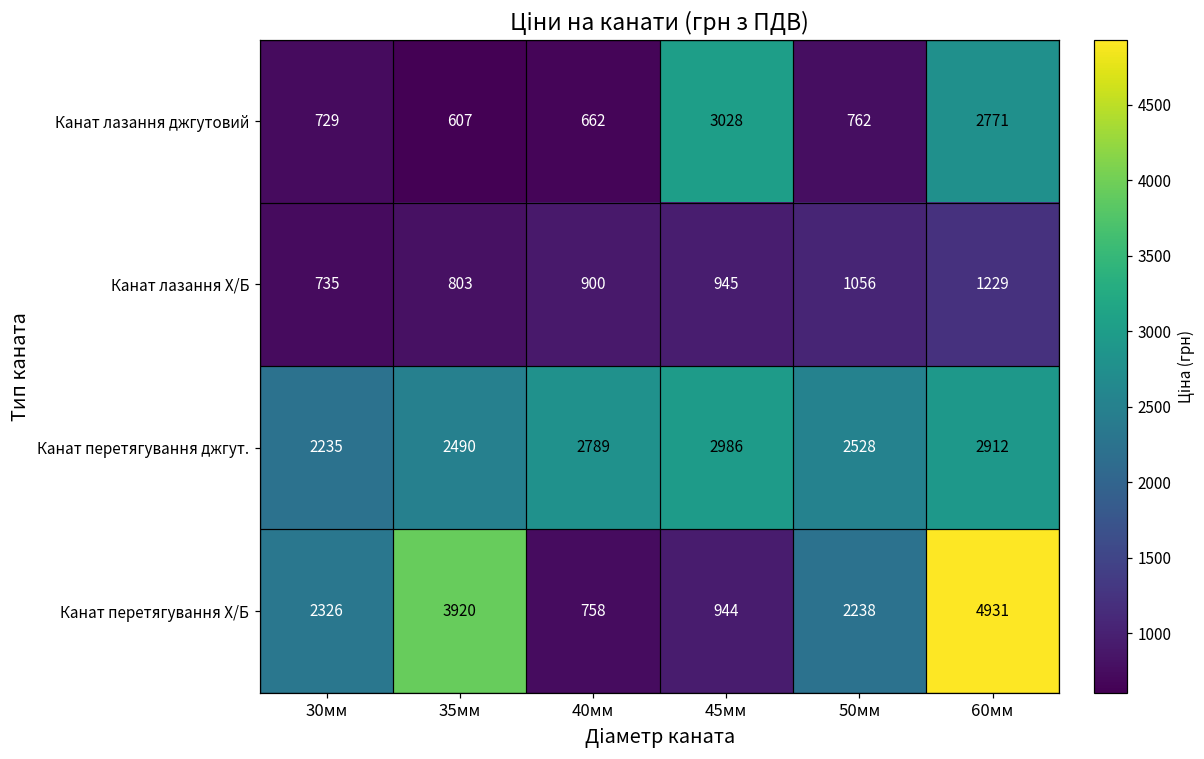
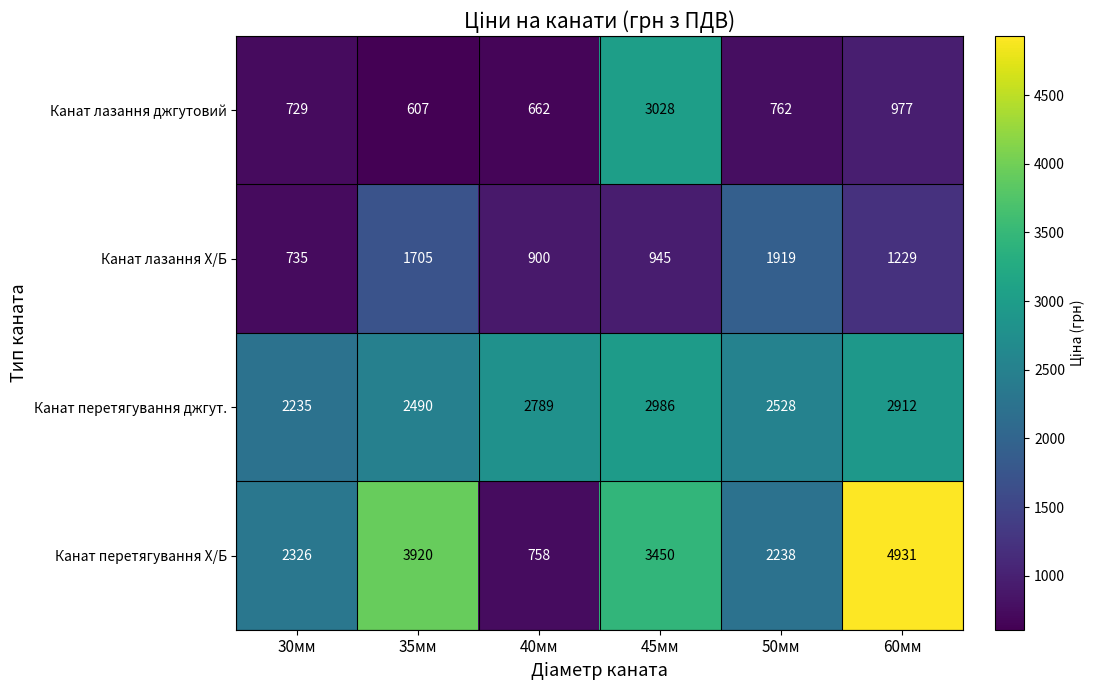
  {
    "Канат лазання джгутовий": {
      "30мм": 729,
      "35мм": 607,
      "40мм": 662,
      "45мм": 3028,
      "50мм": 762,
-     "60мм": 2771
+     "60мм": 977
    },
    "Канат лазання Х/Б": {
      "30мм": 735,
-     "35мм": 803,
+     "35мм": 1705,
      "40мм": 900,
      "45мм": 945,
-     "50мм": 1056,
+     "50мм": 1919,
      "60мм": 1229
    },
    "Канат перетягування джгут.": {
      "30мм": 2235,
      "35мм": 2490,
      "40мм": 2789,
      "45мм": 2986,
      "50мм": 2528,
      "60мм": 2912
    },
    "Канат перетягування Х/Б": {
      "30мм": 2326,
      "35мм": 3920,
      "40мм": 758,
-     "45мм": 944,
+     "45мм": 3450,
      "50мм": 2238,
      "60мм": 4931
    }
  }
